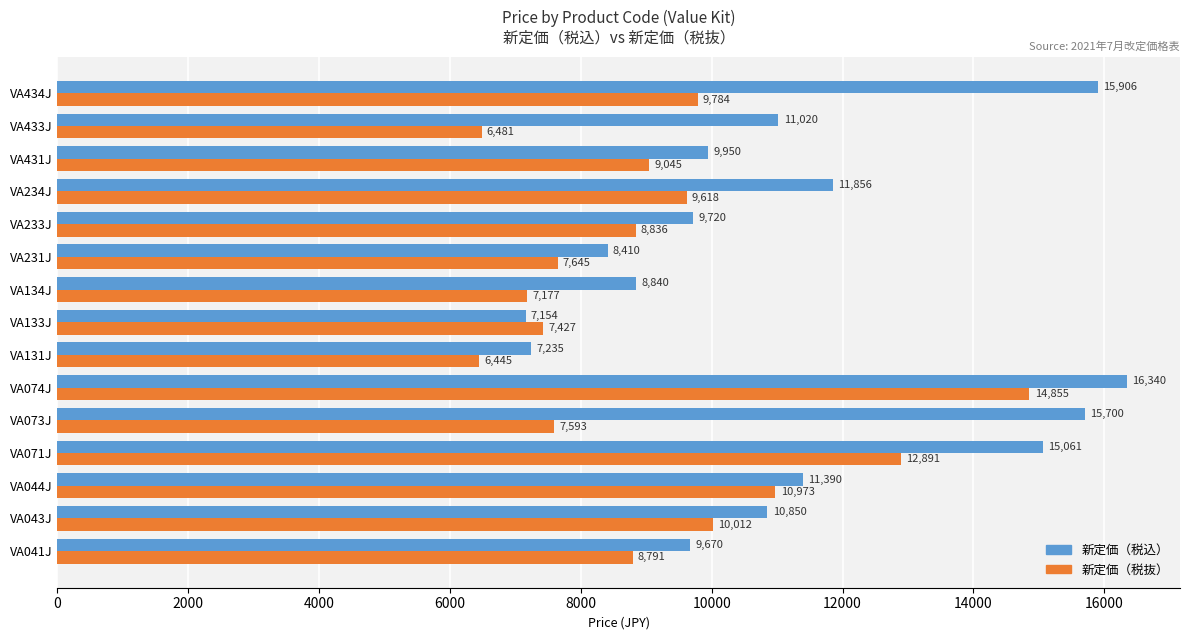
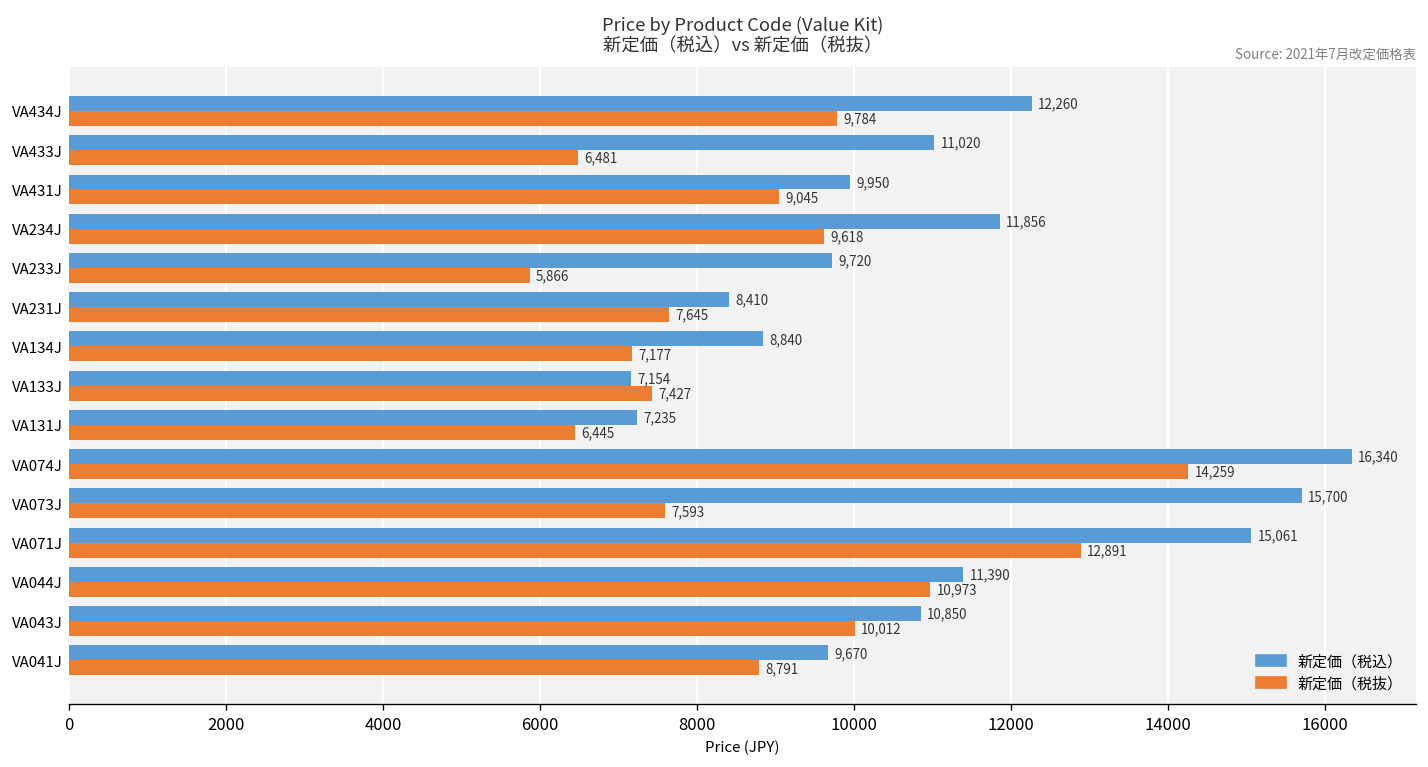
  {
    "新定価（税込）": {
-     "VA434J": "15,906",
+     "VA434J": "12,260",
      "VA433J": "11,020",
      "VA431J": "9,950",
      "VA234J": "11,856",
      "VA233J": "9,720",
      "VA231J": "8,410",
      "VA134J": "8,840",
      "VA133J": "7,154",
      "VA131J": "7,235",
      "VA074J": "16,340",
      "VA073J": "15,700",
      "VA071J": "15,061",
      "VA044J": "11,390",
      "VA043J": "10,850",
      "VA041J": "9,670"
    },
    "新定価（税抜）": {
      "VA434J": "9,784",
      "VA433J": "6,481",
      "VA431J": "9,045",
      "VA234J": "9,618",
-     "VA233J": "8,836",
+     "VA233J": "5,866",
      "VA231J": "7,645",
      "VA134J": "7,177",
      "VA133J": "7,427",
      "VA131J": "6,445",
-     "VA074J": "14,855",
+     "VA074J": "14,259",
      "VA073J": "7,593",
      "VA071J": "12,891",
      "VA044J": "10,973",
      "VA043J": "10,012",
      "VA041J": "8,791"
    }
  }
